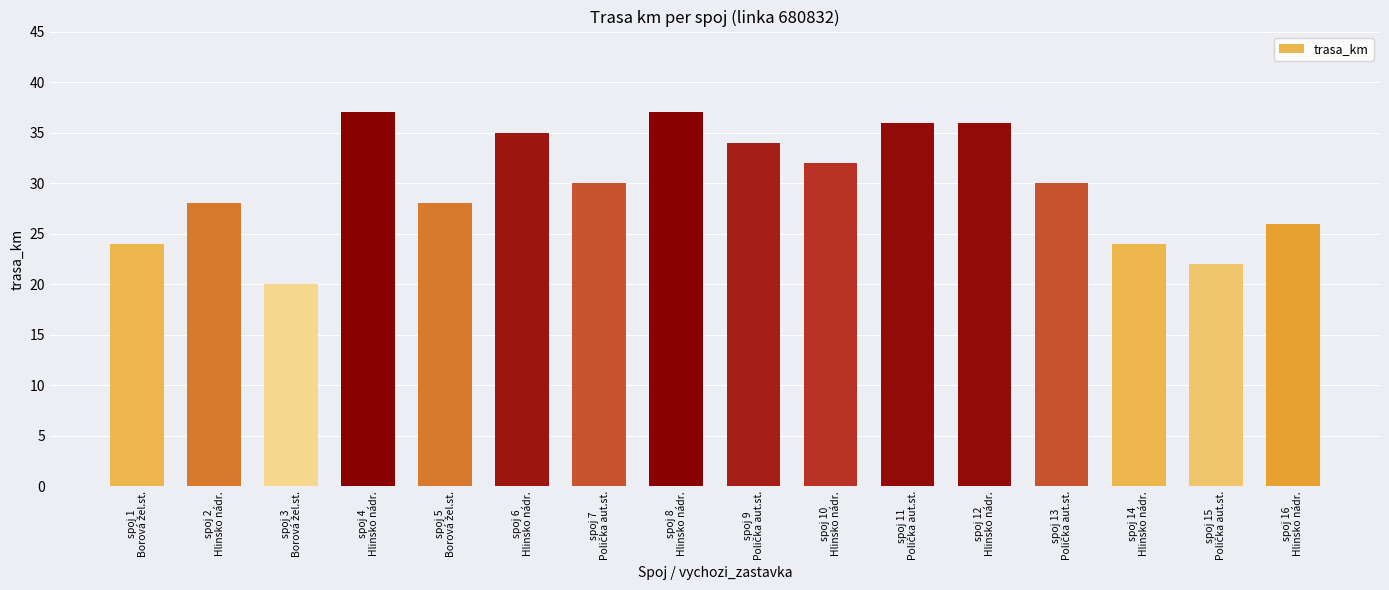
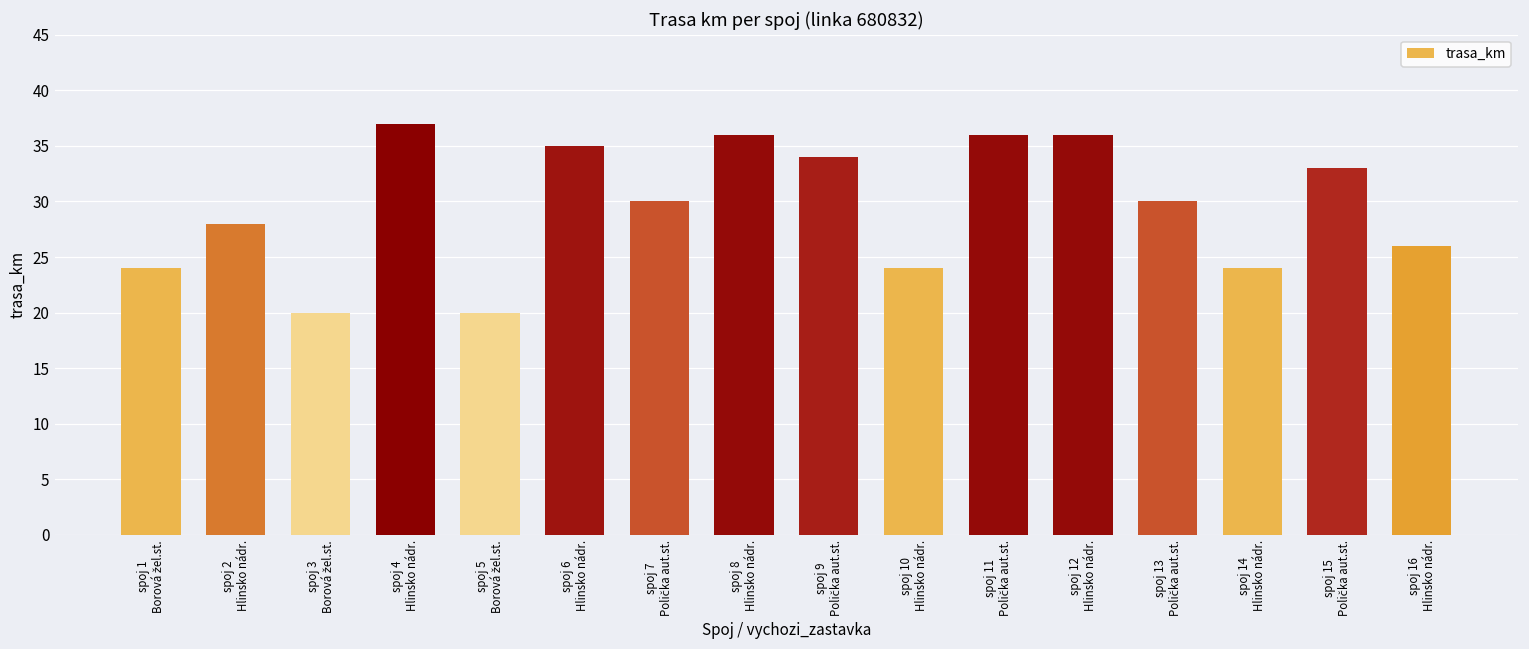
  {
    "spoj 1 Borová žel.st.": 24,
    "spoj 2 Hlinsko nádr.": 28,
    "spoj 3 Borová žel.st.": 20,
    "spoj 4 Hlinsko nádr.": 37,
-   "spoj 5 Borová žel.st.": 28,
+   "spoj 5 Borová žel.st.": 20,
    "spoj 6 Hlinsko nádr.": 35,
    "spoj 7 Polička aut.st.": 30,
-   "spoj 8 Hlinsko nádr.": 37,
+   "spoj 8 Hlinsko nádr.": 36,
    "spoj 9 Polička aut.st.": 34,
-   "spoj 10 Hlinsko nádr.": 32,
+   "spoj 10 Hlinsko nádr.": 24,
    "spoj 11 Polička aut.st.": 36,
    "spoj 12 Hlinsko nádr.": 36,
    "spoj 13 Polička aut.st.": 30,
    "spoj 14 Hlinsko nádr.": 24,
-   "spoj 15 Polička aut.st.": 22,
+   "spoj 15 Polička aut.st.": 33,
    "spoj 16 Hlinsko nádr.": 26
  }
